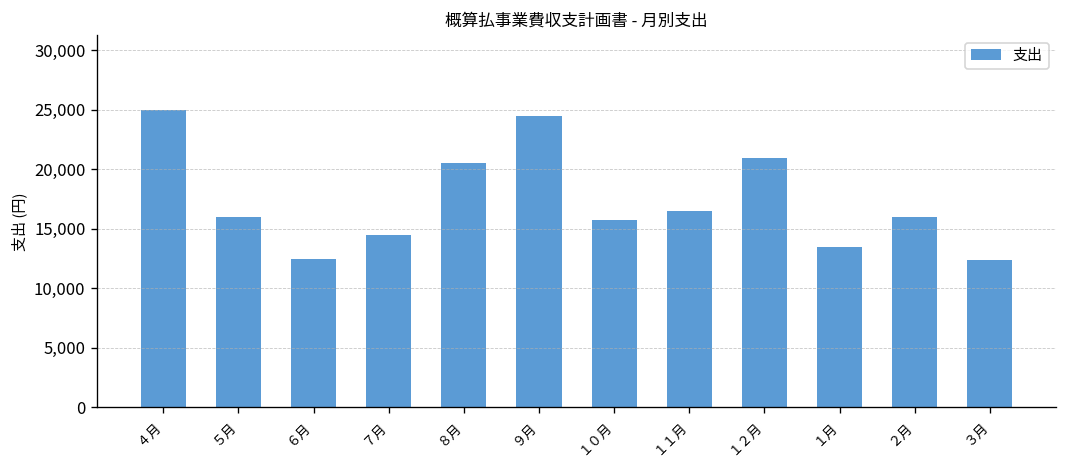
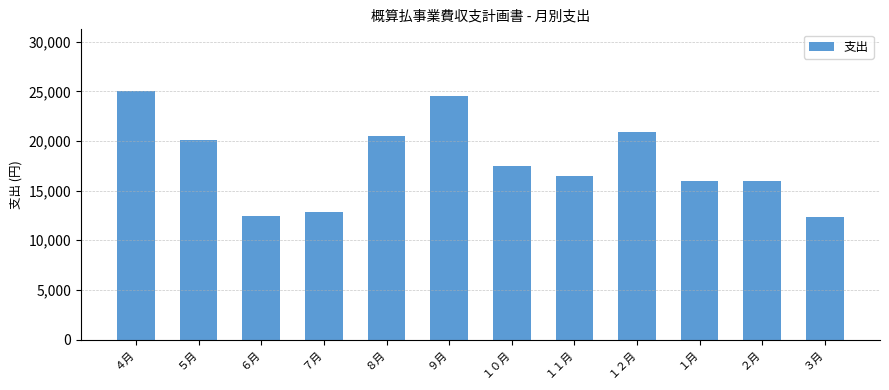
  {
    "４月": "25,000",
-   "５月": "16,000",
+   "５月": "20,000",
    "６月": "12,000",
-   "７月": "15,000",
+   "７月": "13,000",
    "８月": "21,000",
    "９月": "25,000",
-   "１０月": "16,000",
+   "１０月": "18,000",
    "１１月": "17,000",
    "１２月": "21,000",
-   "１月": "13,000",
+   "１月": "16,000",
    "２月": "16,000",
    "３月": "12,000"
  }
